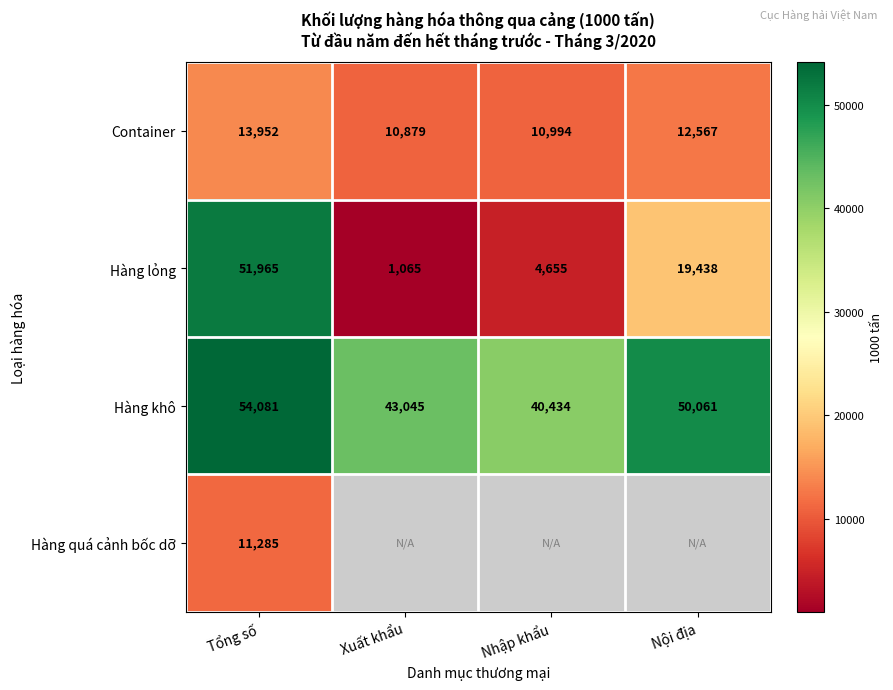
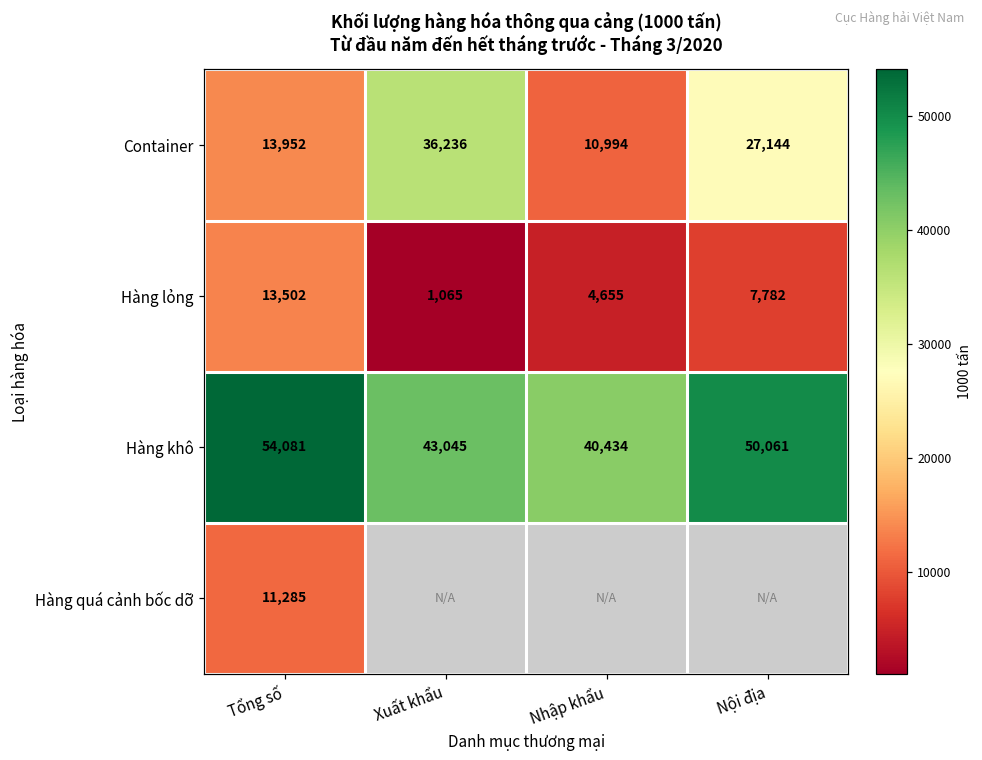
  {
    "Container": {
      "Tổng số": "13,952",
-     "Xuất khẩu": "10,879",
+     "Xuất khẩu": "36,236",
      "Nhập khẩu": "10,994",
-     "Nội địa": "12,567"
+     "Nội địa": "27,144"
    },
    "Hàng lỏng": {
-     "Tổng số": "51,965",
+     "Tổng số": "13,502",
      "Xuất khẩu": "1,065",
      "Nhập khẩu": "4,655",
-     "Nội địa": "19,438"
+     "Nội địa": "7,782"
    },
    "Hàng khô": {
      "Tổng số": "54,081",
      "Xuất khẩu": "43,045",
      "Nhập khẩu": "40,434",
      "Nội địa": "50,061"
    },
    "Hàng quá cảnh bốc dỡ": {
      "Tổng số": "11,285"
    }
  }
